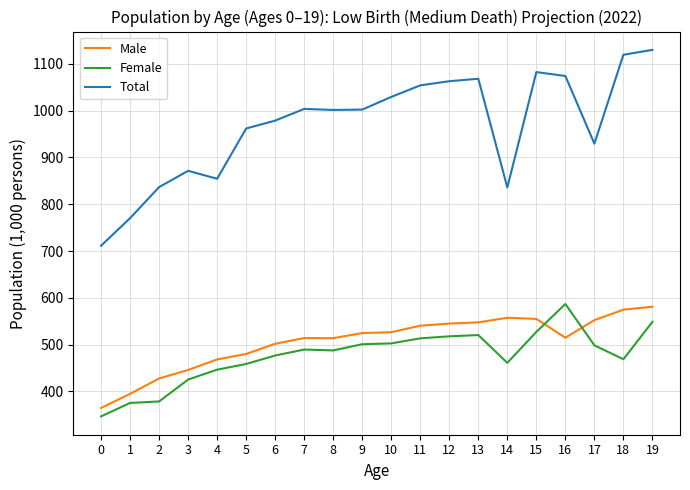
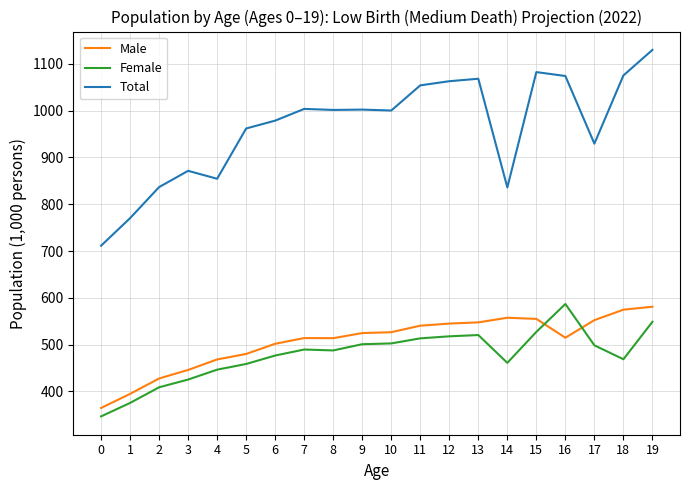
  {
    "Male": {
      "0": 360,
      "1": 390,
      "2": 430,
      "3": 450,
      "4": 470,
      "5": 480,
      "6": 500,
      "7": 510,
      "8": 510,
      "9": 520,
      "10": 530,
      "11": 540,
      "12": 540,
      "13": 550,
      "14": 560,
      "15": 550,
      "16": 510,
      "17": 550,
      "18": 570,
      "19": 580
    },
    "Female": {
      "0": 350,
      "1": 380,
-     "2": 380,
+     "2": 410,
      "3": 430,
      "4": 450,
      "5": 460,
      "6": 480,
      "7": 490,
      "8": 490,
      "9": 500,
      "10": 500,
      "11": 510,
      "12": 520,
      "13": 520,
      "14": 460,
      "15": 530,
      "16": 590,
      "17": 500,
      "18": 470,
      "19": 550
    },
    "Total": {
      "0": 710,
      "1": 770,
      "2": 840,
      "3": 870,
      "4": 850,
      "5": 960,
      "6": 980,
      "7": 1000,
      "8": 1000,
      "9": 1000,
-     "10": 1030,
+     "10": 1000,
      "11": 1050,
      "12": 1060,
      "13": 1070,
      "14": 840,
      "15": 1080,
      "16": 1070,
      "17": 930,
-     "18": 1120,
+     "18": 1080,
      "19": 1130
    }
  }
